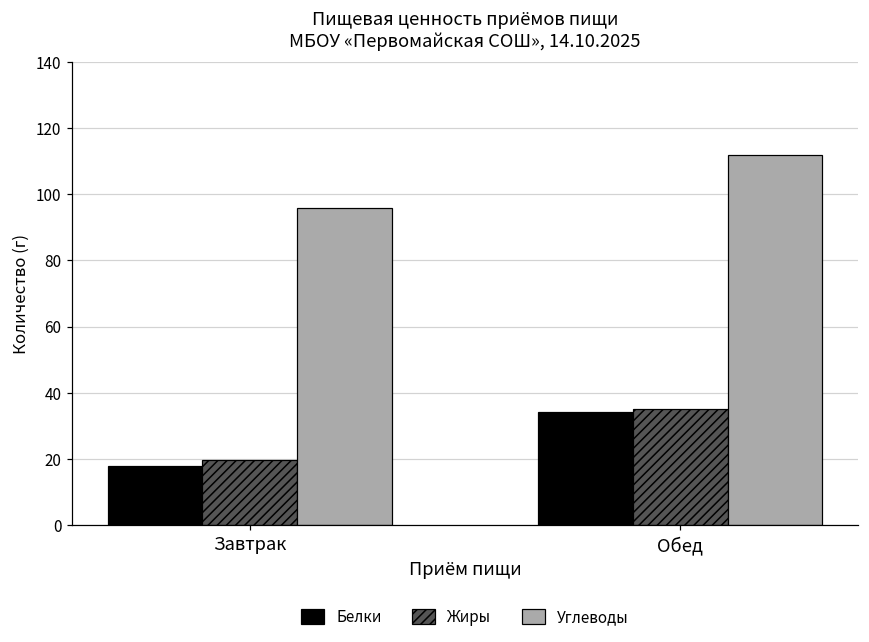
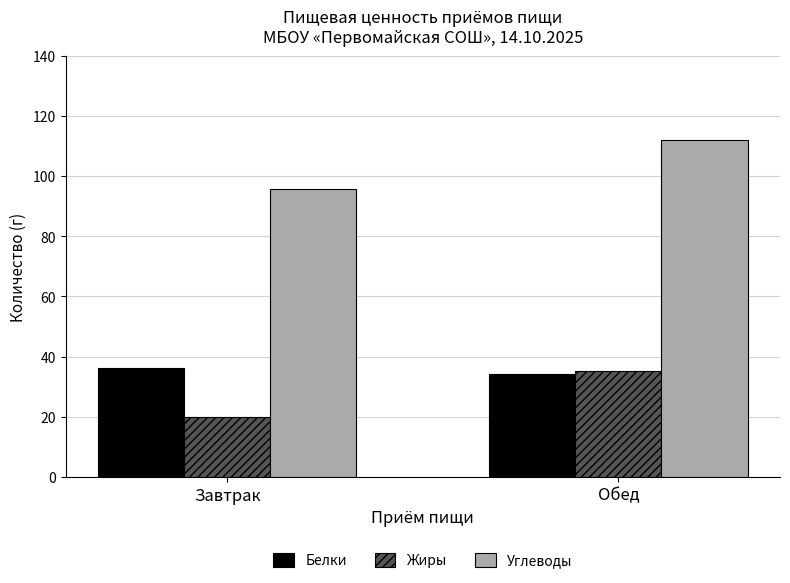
  {
    "Белки": {
-     "Завтрак": 18,
+     "Завтрак": 36,
      "Обед": 34
    },
    "Жиры": {
      "Завтрак": 20,
      "Обед": 35
    },
    "Углеводы": {
      "Завтрак": 96,
      "Обед": 112
    }
  }
